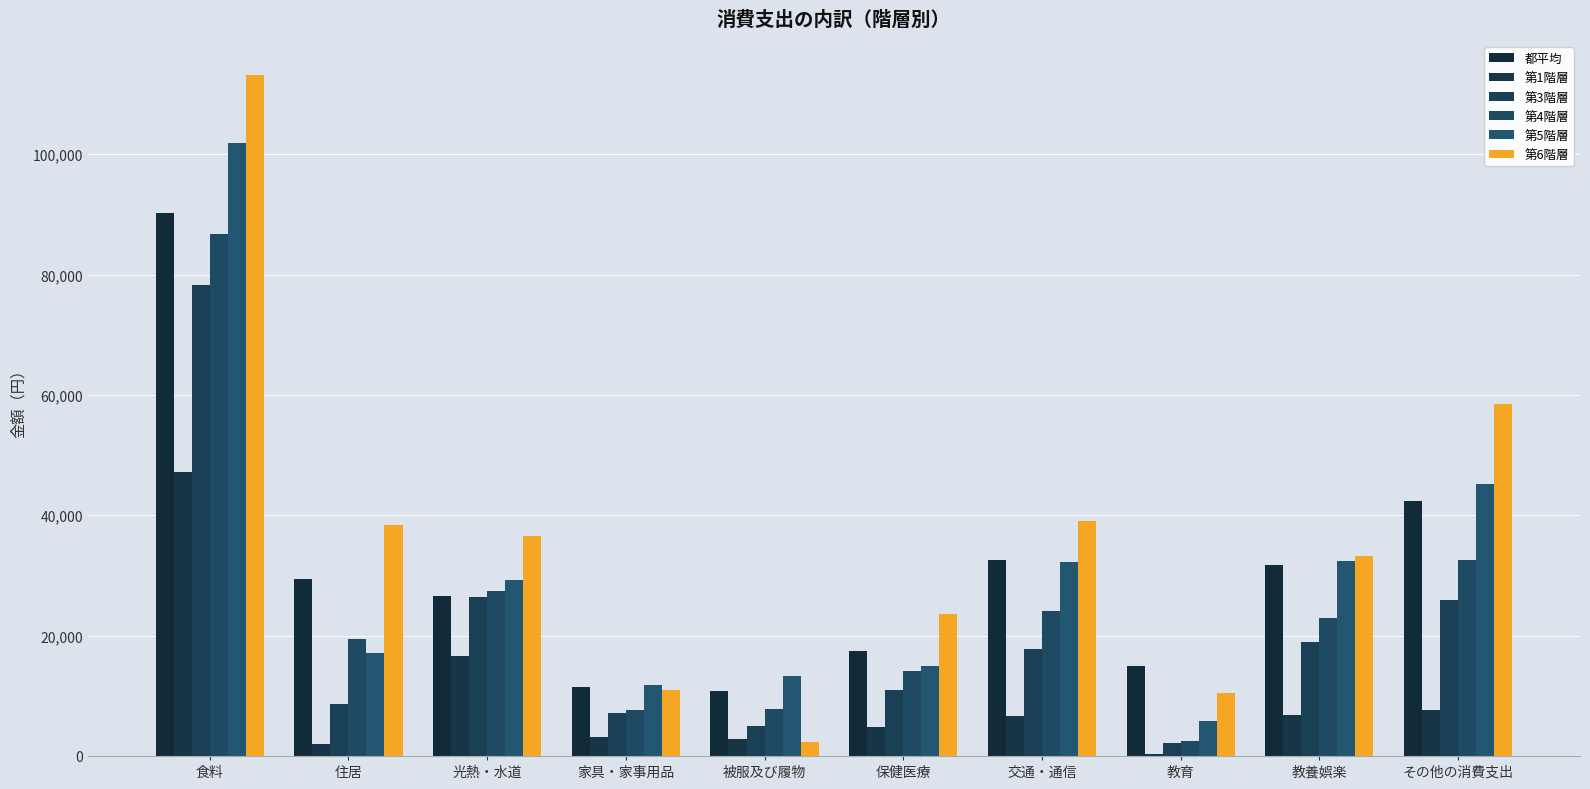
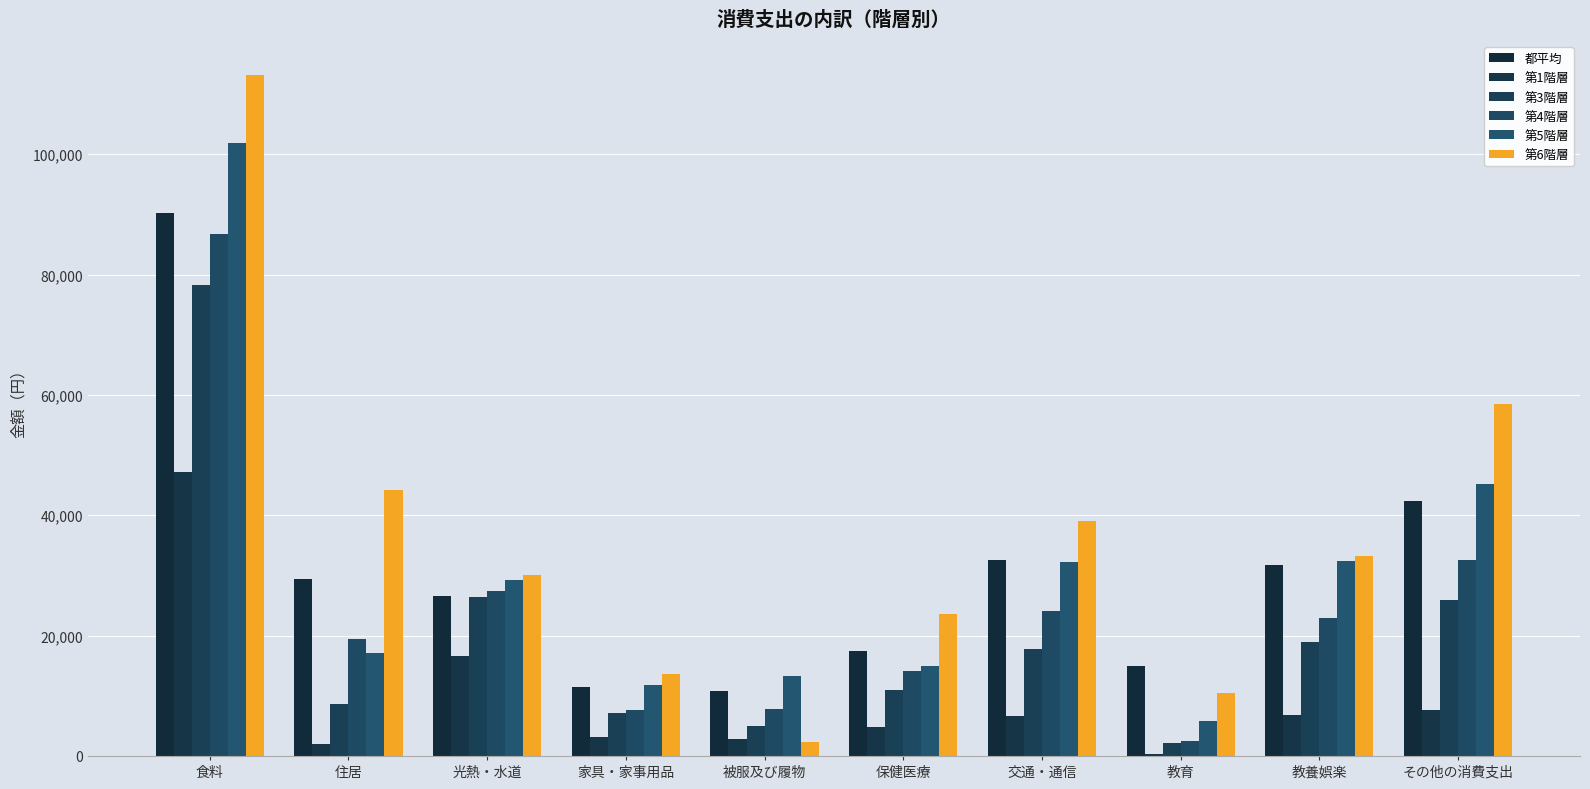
  {
    "第6階層": {
      "食料": "113,000",
-     "住居": "38,000",
-     "光熱・水道": "36,000",
-     "家具・家事用品": "11,000",
+     "住居": "44,000",
+     "光熱・水道": "30,000",
+     "家具・家事用品": "14,000",
      "被服及び履物": "2,000",
      "保健医療": "24,000",
      "交通・通信": "39,000",
      "教育": "10,000",
      "教養娯楽": "33,000",
      "その他の消費支出": "58,000"
    }
  }
